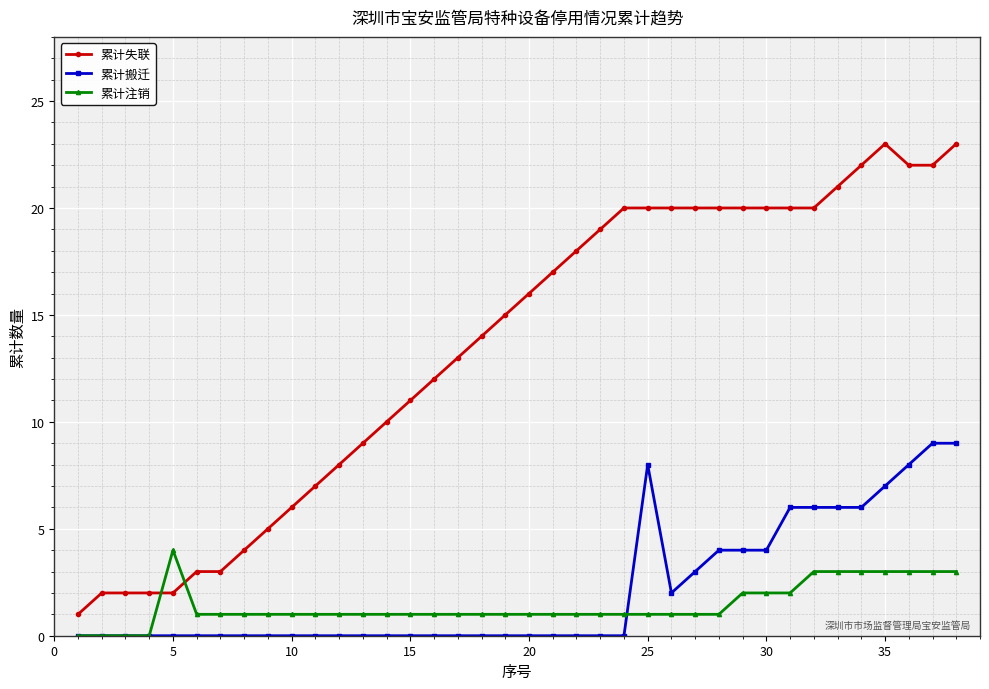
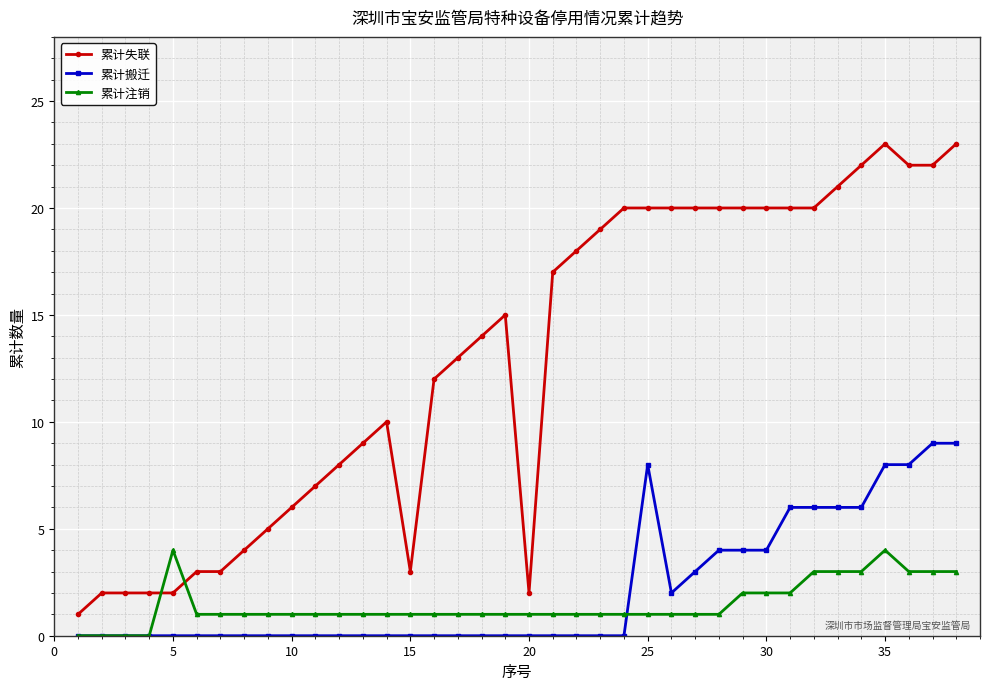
  {
    "累计失联": {
      "5": 2,
      "10": 6,
-     "15": 11,
-     "20": 16,
+     "15": 3,
+     "20": 2,
      "25": 20,
      "30": 20,
      "35": 23
    },
    "累计搬迁": {
      "5": 0,
      "10": 0,
      "15": 0,
      "20": 0,
      "25": 8,
      "30": 4,
-     "35": 7
+     "35": 8
    },
    "累计注销": {
      "5": 4,
      "10": 1,
      "15": 1,
      "20": 1,
      "25": 1,
      "30": 2,
-     "35": 3
+     "35": 4
    }
  }
